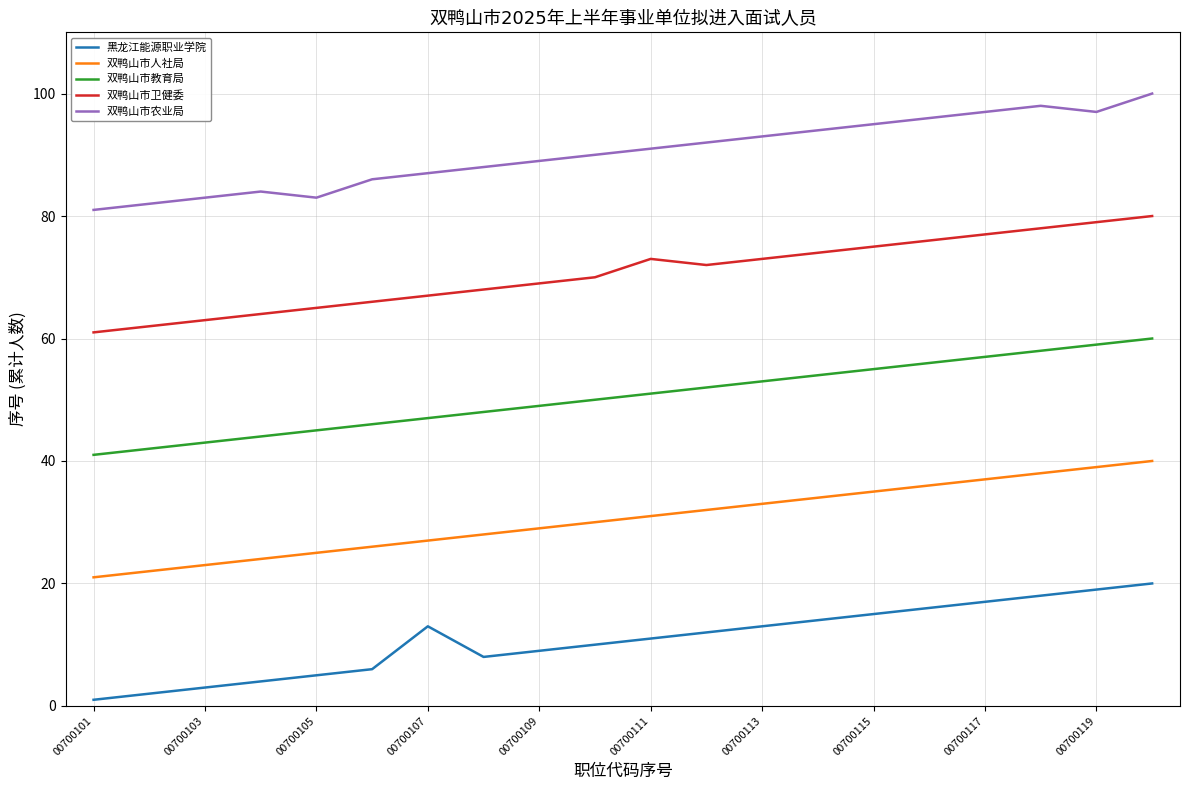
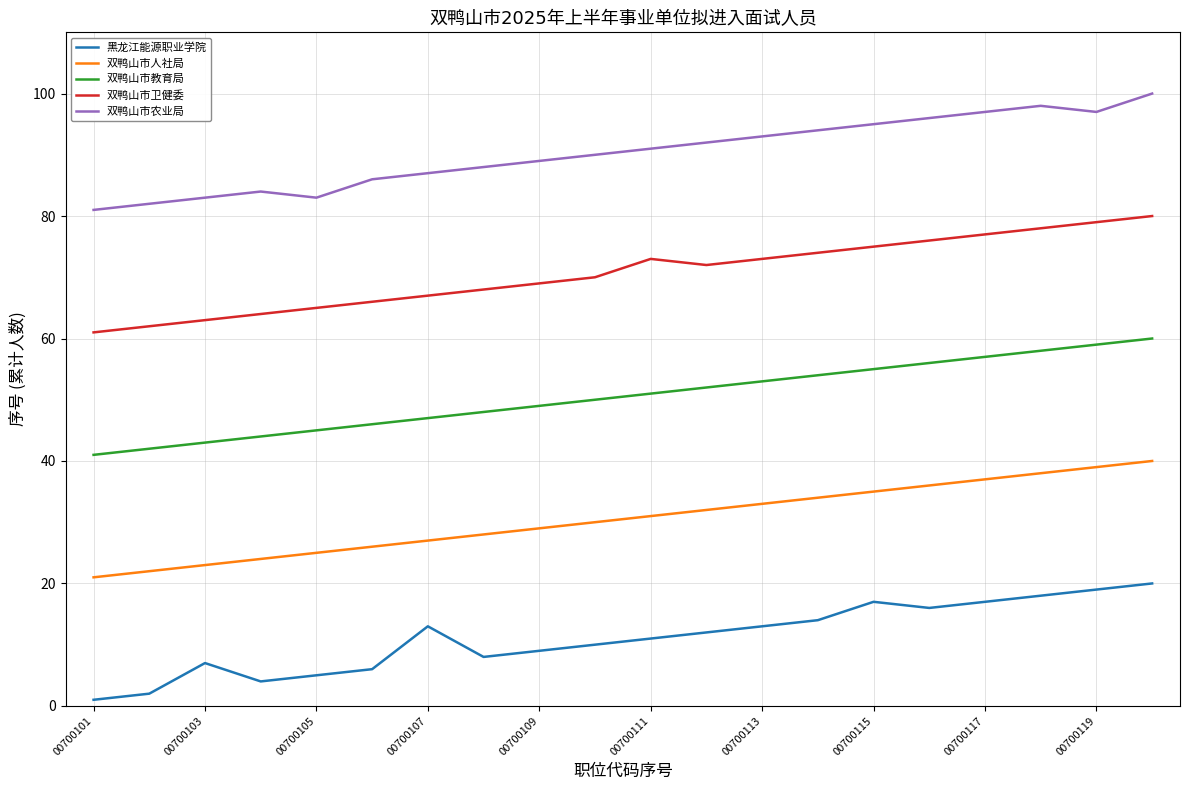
  {
    "黑龙江能源职业学院": {
      "00700101": 1,
-     "00700103": 3,
+     "00700103": 7,
      "00700105": 5,
      "00700107": 13,
      "00700109": 9,
      "00700111": 11,
      "00700113": 13,
-     "00700115": 15,
+     "00700115": 17,
      "00700117": 17,
      "00700119": 19
    },
    "双鸭山市人社局": {
      "00700101": 21,
      "00700103": 23,
      "00700105": 25,
      "00700107": 27,
      "00700109": 29,
      "00700111": 31,
      "00700113": 33,
      "00700115": 35,
      "00700117": 37,
      "00700119": 39
    },
    "双鸭山市教育局": {
      "00700101": 41,
      "00700103": 43,
      "00700105": 45,
      "00700107": 47,
      "00700109": 49,
      "00700111": 51,
      "00700113": 53,
      "00700115": 55,
      "00700117": 57,
      "00700119": 59
    },
    "双鸭山市卫健委": {
      "00700101": 61,
      "00700103": 63,
      "00700105": 65,
      "00700107": 67,
      "00700109": 69,
      "00700111": 73,
      "00700113": 73,
      "00700115": 75,
      "00700117": 77,
      "00700119": 79
    },
    "双鸭山市农业局": {
      "00700101": 81,
      "00700103": 83,
      "00700105": 83,
      "00700107": 87,
      "00700109": 89,
      "00700111": 91,
      "00700113": 93,
      "00700115": 95,
      "00700117": 97,
      "00700119": 97
    }
  }
